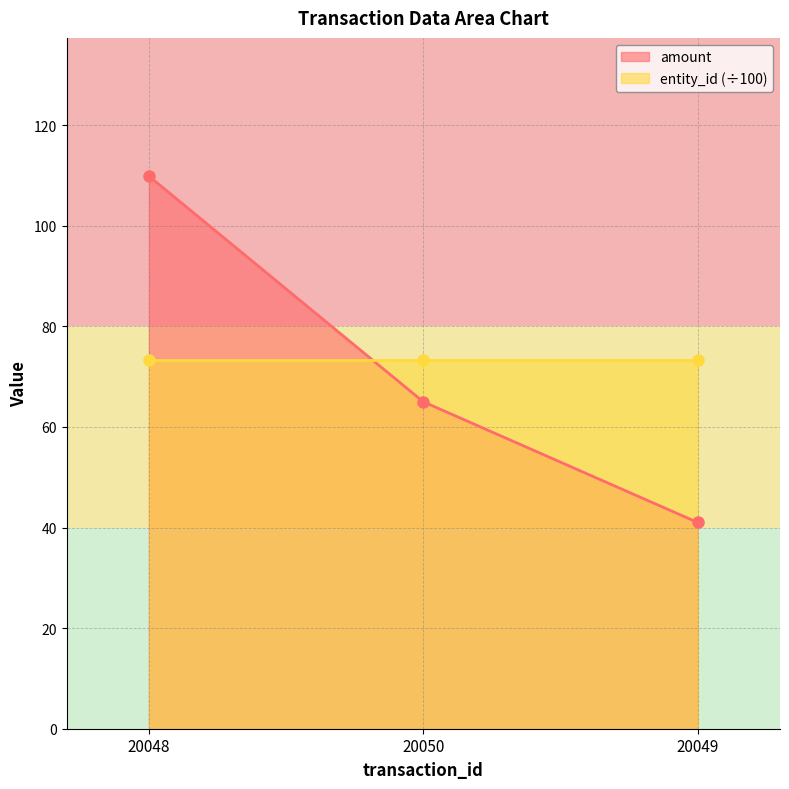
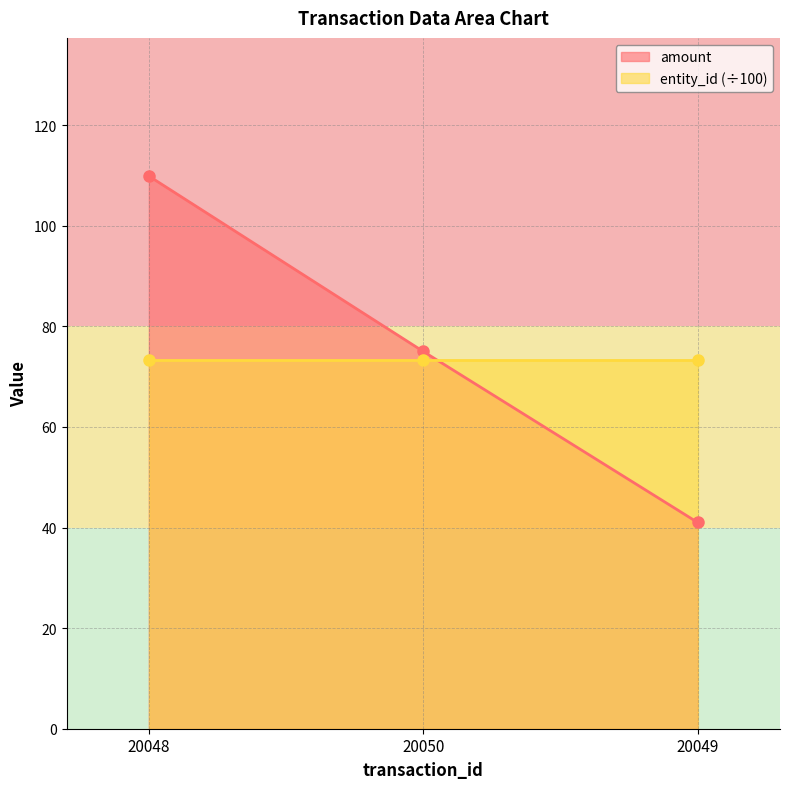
  {
    "amount": {
      "20048": 110,
-     "20050": 65,
+     "20050": 75,
      "20049": 41
    },
    "entity_id (÷100)": {
      "20048": 73,
      "20050": 73,
      "20049": 73
    }
  }
